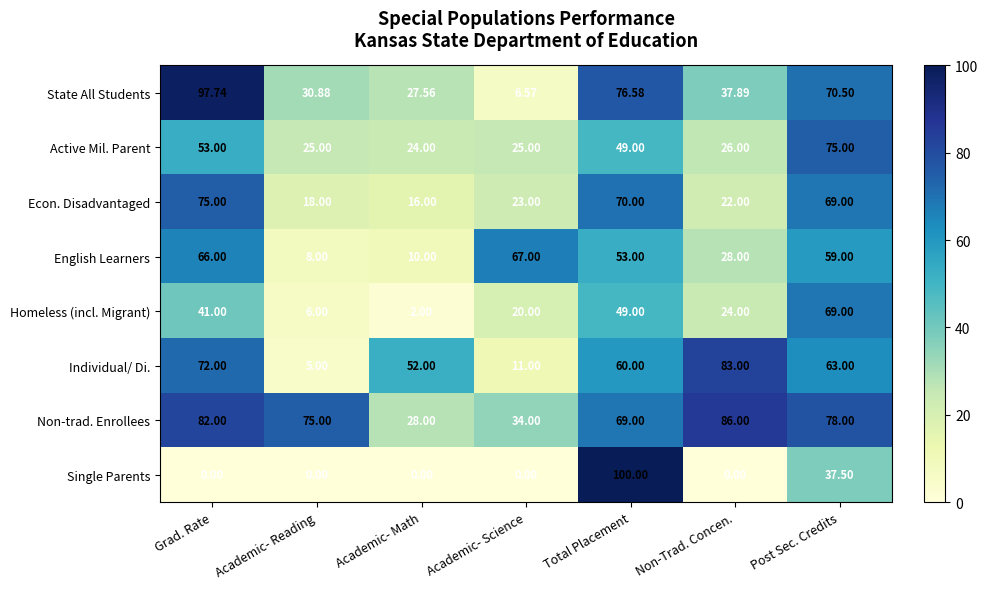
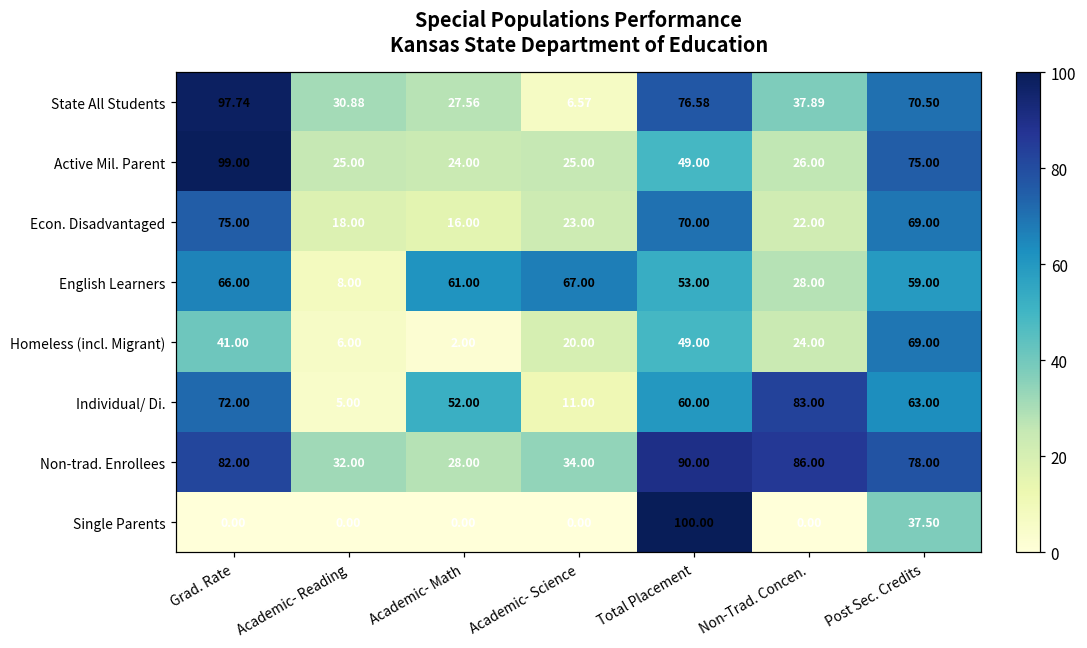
  {
    "State All Students": {
      "Grad. Rate": 97.74,
      "Academic- Reading": 30.88,
      "Academic- Math": 27.56,
      "Academic- Science": 6.57,
      "Total Placement": 76.58,
      "Non-Trad. Concen.": 37.89,
      "Post Sec. Credits": 70.50
    },
    "Active Mil. Parent": {
-     "Grad. Rate": 53.00,
+     "Grad. Rate": 99.00,
      "Academic- Reading": 25.00,
      "Academic- Math": 24.00,
      "Academic- Science": 25.00,
      "Total Placement": 49.00,
      "Non-Trad. Concen.": 26.00,
      "Post Sec. Credits": 75.00
    },
    "Econ. Disadvantaged": {
      "Grad. Rate": 75.00,
      "Academic- Reading": 18.00,
      "Academic- Math": 16.00,
      "Academic- Science": 23.00,
      "Total Placement": 70.00,
      "Non-Trad. Concen.": 22.00,
      "Post Sec. Credits": 69.00
    },
    "English Learners": {
      "Grad. Rate": 66.00,
      "Academic- Reading": 8.00,
-     "Academic- Math": 10.00,
+     "Academic- Math": 61.00,
      "Academic- Science": 67.00,
      "Total Placement": 53.00,
      "Non-Trad. Concen.": 28.00,
      "Post Sec. Credits": 59.00
    },
    "Homeless (incl. Migrant)": {
      "Grad. Rate": 41.00,
      "Academic- Reading": 6.00,
      "Academic- Science": 20.00,
      "Total Placement": 49.00,
      "Non-Trad. Concen.": 24.00,
      "Post Sec. Credits": 69.00
    },
    "Individual/ Di.": {
      "Grad. Rate": 72.00,
      "Academic- Reading": 5.00,
      "Academic- Math": 52.00,
      "Academic- Science": 11.00,
      "Total Placement": 60.00,
      "Non-Trad. Concen.": 83.00,
      "Post Sec. Credits": 63.00
    },
    "Non-trad. Enrollees": {
      "Grad. Rate": 82.00,
-     "Academic- Reading": 75.00,
+     "Academic- Reading": 32.00,
      "Academic- Math": 28.00,
      "Academic- Science": 34.00,
-     "Total Placement": 69.00,
+     "Total Placement": 90.00,
      "Non-Trad. Concen.": 86.00,
      "Post Sec. Credits": 78.00
    },
    "Single Parents": {
      "Total Placement": 100.00,
      "Post Sec. Credits": 37.50
    }
  }
